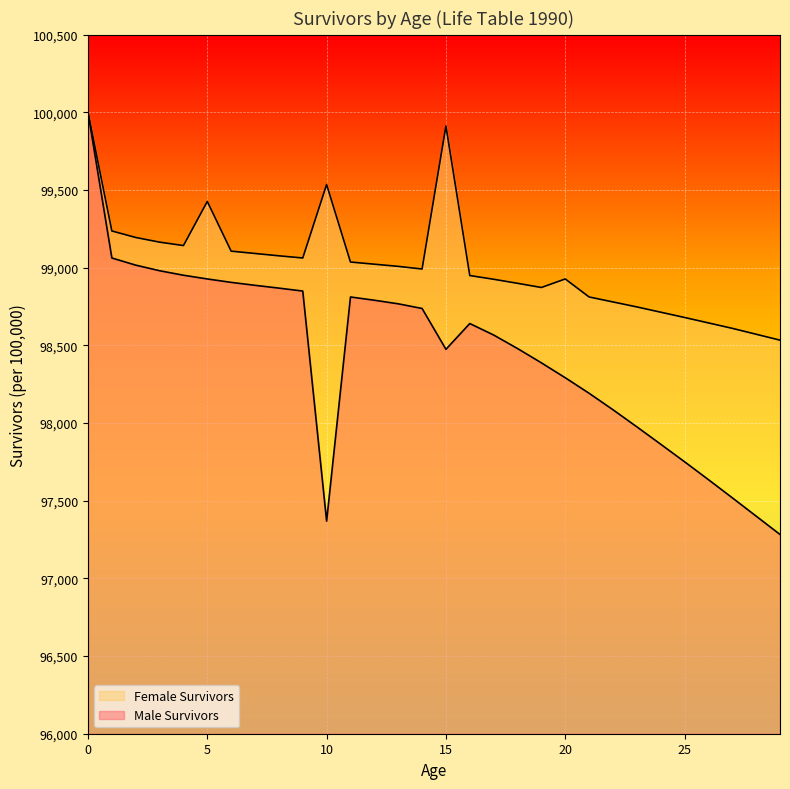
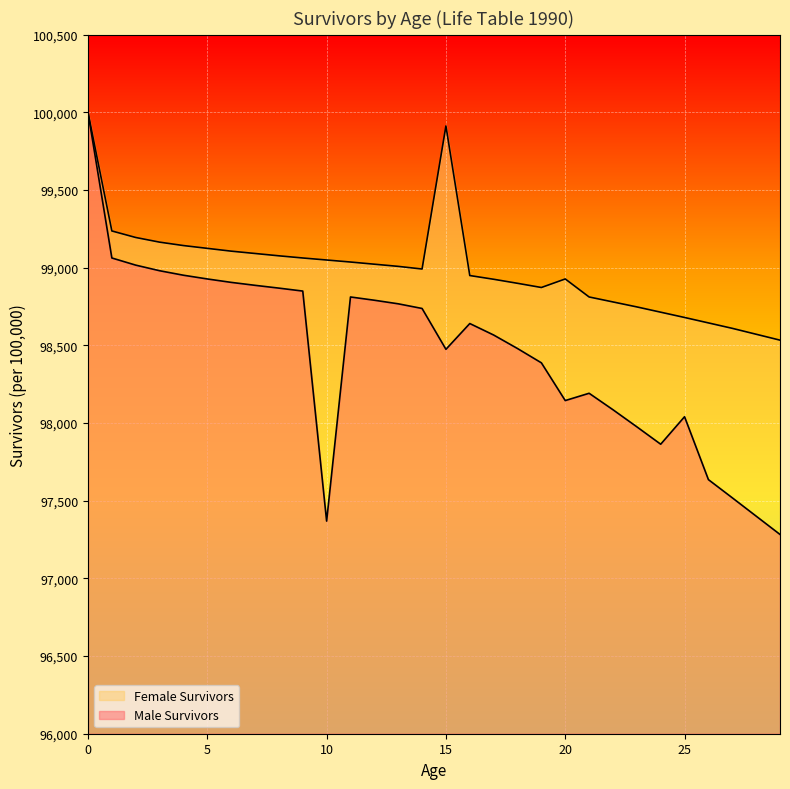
  {
    "Female Survivors": {
-     "5": "99,430",
-     "10": "99,540",
+     "5": "99,130",
+     "10": "99,050",
      "15": "99,910",
      "20": "98,930",
      "25": "98,680"
    },
    "Male Survivors": {
      "5": "98,930",
      "10": "97,370",
      "15": "98,480",
-     "20": "98,290",
-     "25": "97,750"
+     "20": "98,150",
+     "25": "98,040"
    }
  }
